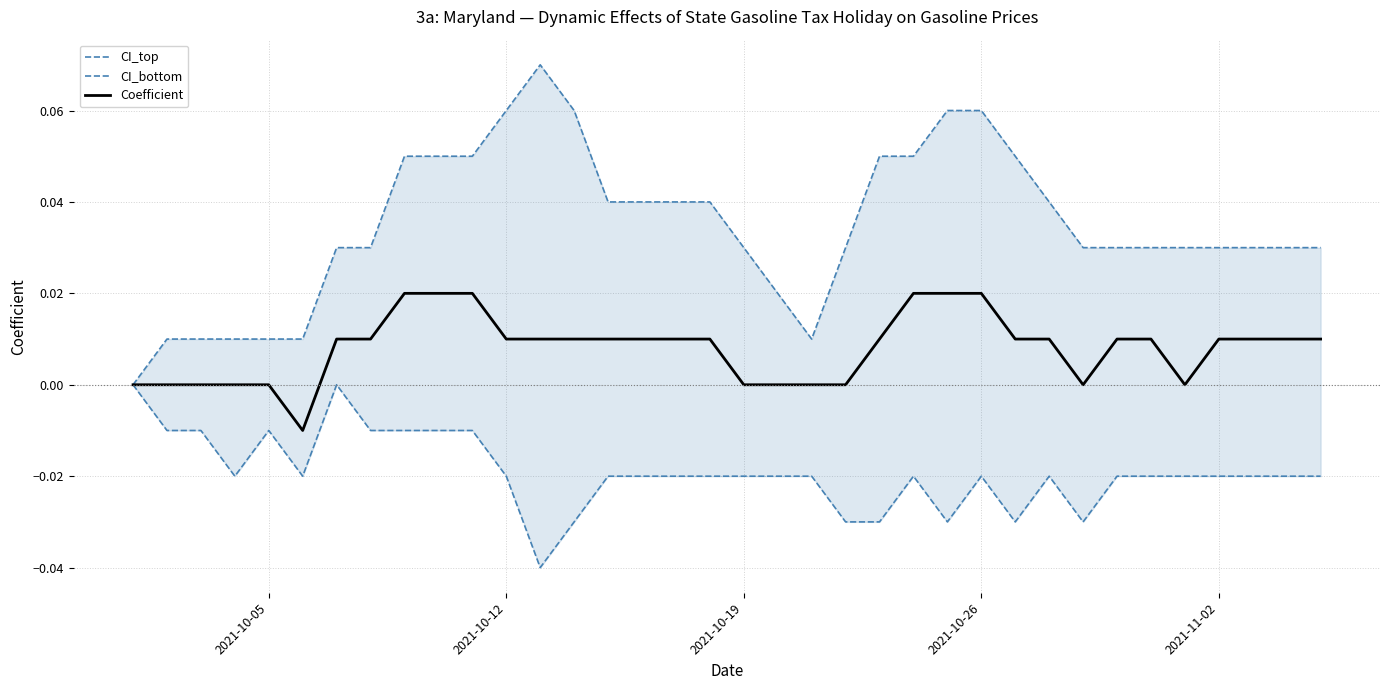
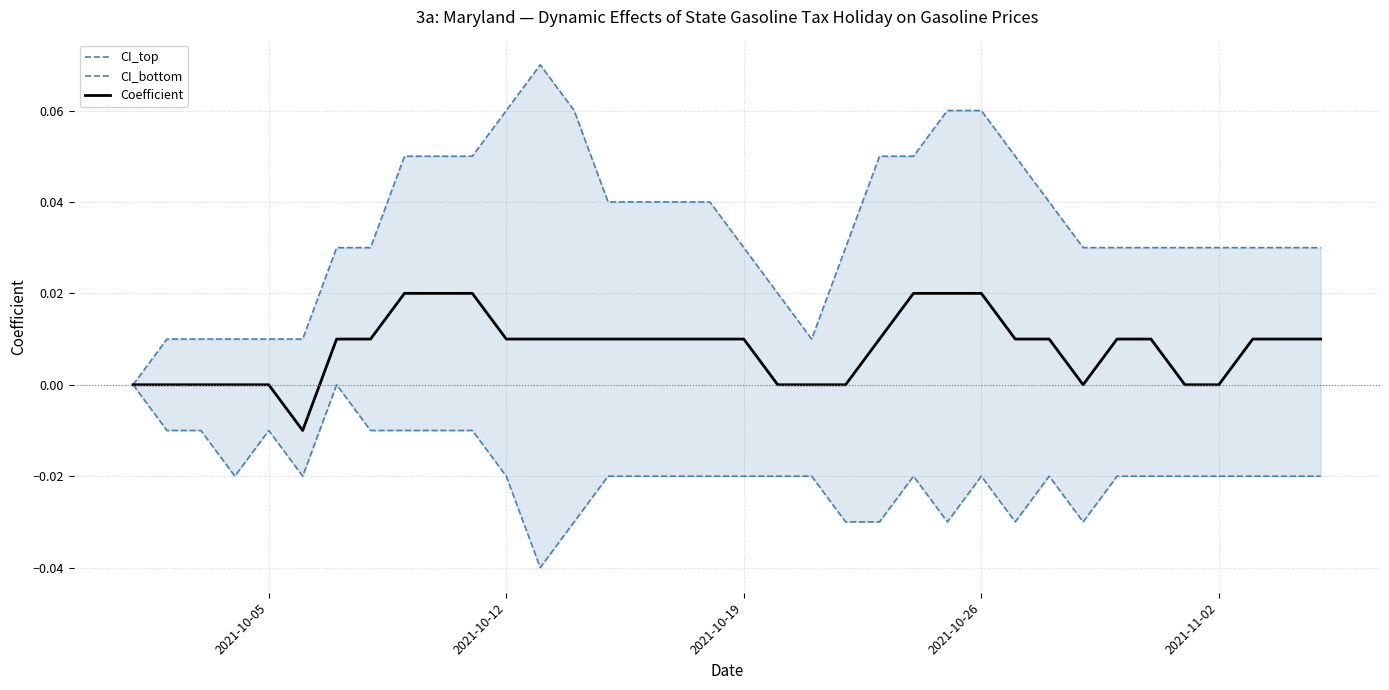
  {
    "Coefficient": {
      "2021-10-05": 0.00,
      "2021-10-12": 0.01,
-     "2021-10-19": 0.00,
+     "2021-10-19": 0.01,
      "2021-10-26": 0.02,
-     "2021-11-02": 0.01
+     "2021-11-02": 0.00
    }
  }
